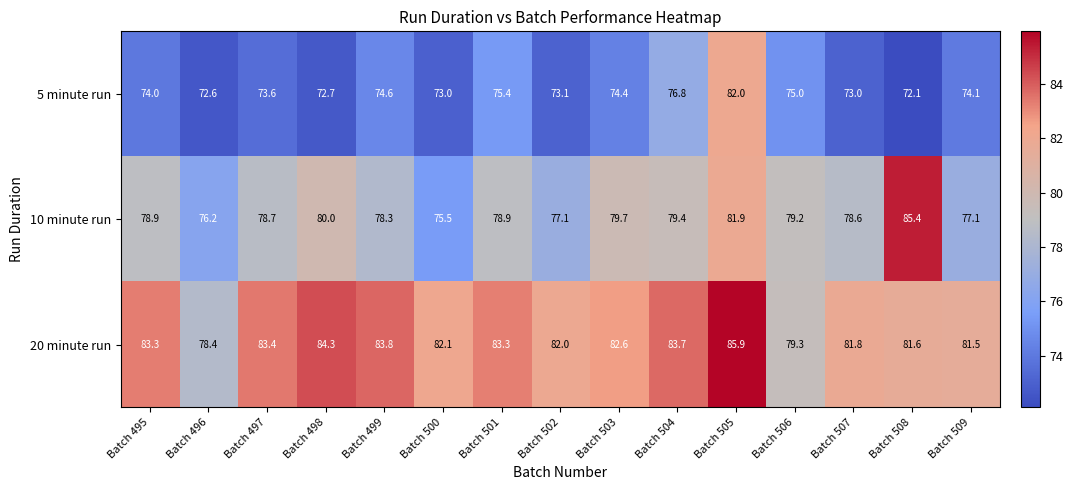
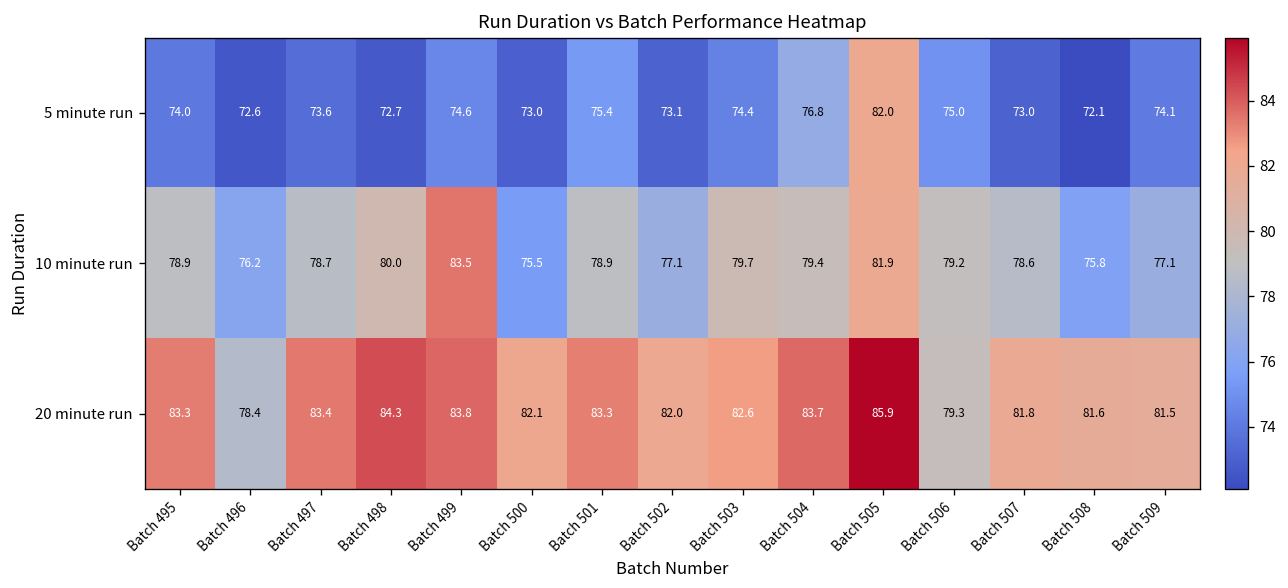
  {
    "5 minute run": {
      "Batch 495": 74.0,
      "Batch 496": 72.6,
      "Batch 497": 73.6,
      "Batch 498": 72.7,
      "Batch 499": 74.6,
      "Batch 500": 73.0,
      "Batch 501": 75.4,
      "Batch 502": 73.1,
      "Batch 503": 74.4,
      "Batch 504": 76.8,
      "Batch 505": 82.0,
      "Batch 506": 75.0,
      "Batch 507": 73.0,
      "Batch 508": 72.1,
      "Batch 509": 74.1
    },
    "10 minute run": {
      "Batch 495": 78.9,
      "Batch 496": 76.2,
      "Batch 497": 78.7,
      "Batch 498": 80.0,
-     "Batch 499": 78.3,
+     "Batch 499": 83.5,
      "Batch 500": 75.5,
      "Batch 501": 78.9,
      "Batch 502": 77.1,
      "Batch 503": 79.7,
      "Batch 504": 79.4,
      "Batch 505": 81.9,
      "Batch 506": 79.2,
      "Batch 507": 78.6,
-     "Batch 508": 85.4,
+     "Batch 508": 75.8,
      "Batch 509": 77.1
    },
    "20 minute run": {
      "Batch 495": 83.3,
      "Batch 496": 78.4,
      "Batch 497": 83.4,
      "Batch 498": 84.3,
      "Batch 499": 83.8,
      "Batch 500": 82.1,
      "Batch 501": 83.3,
      "Batch 502": 82.0,
      "Batch 503": 82.6,
      "Batch 504": 83.7,
      "Batch 505": 85.9,
      "Batch 506": 79.3,
      "Batch 507": 81.8,
      "Batch 508": 81.6,
      "Batch 509": 81.5
    }
  }
